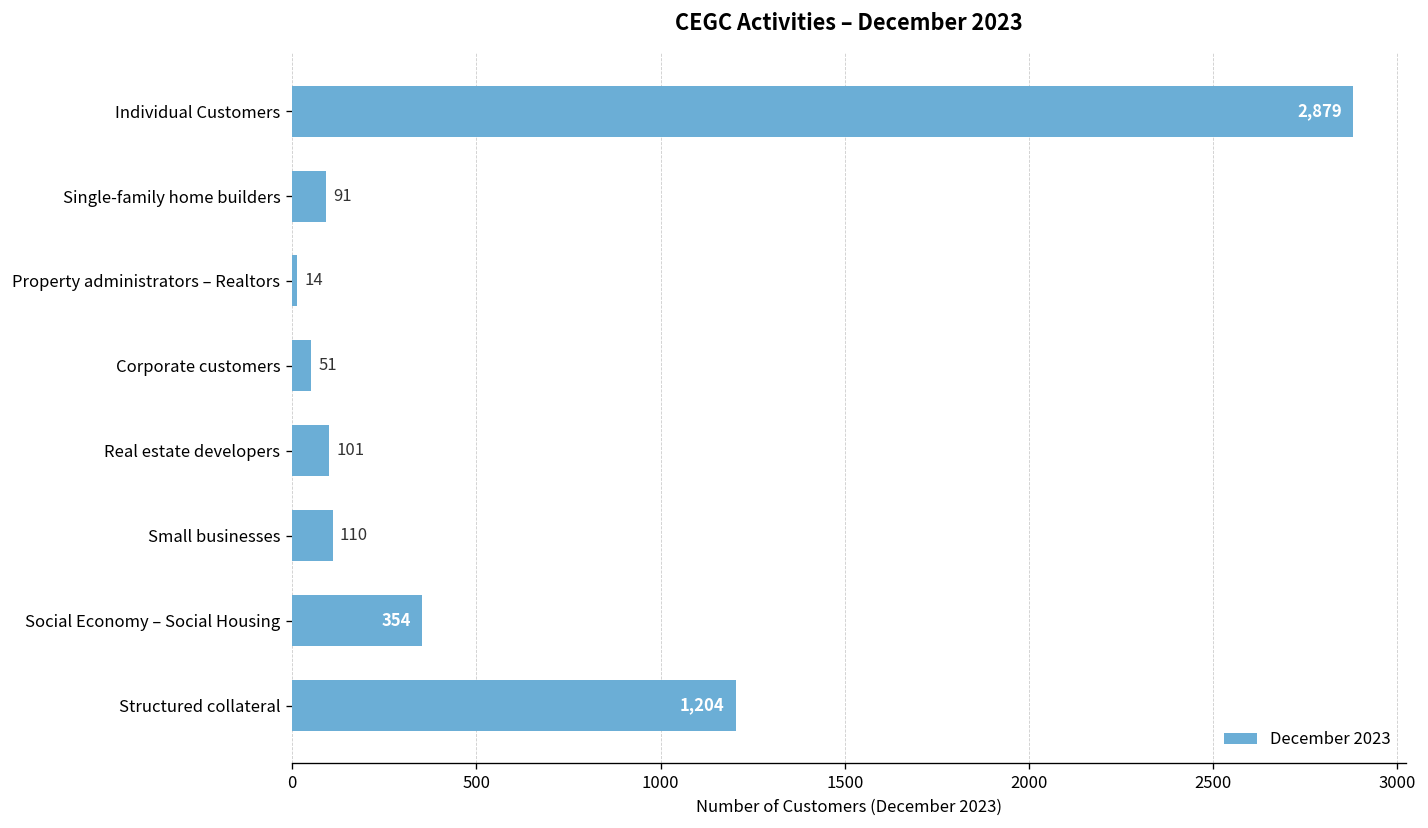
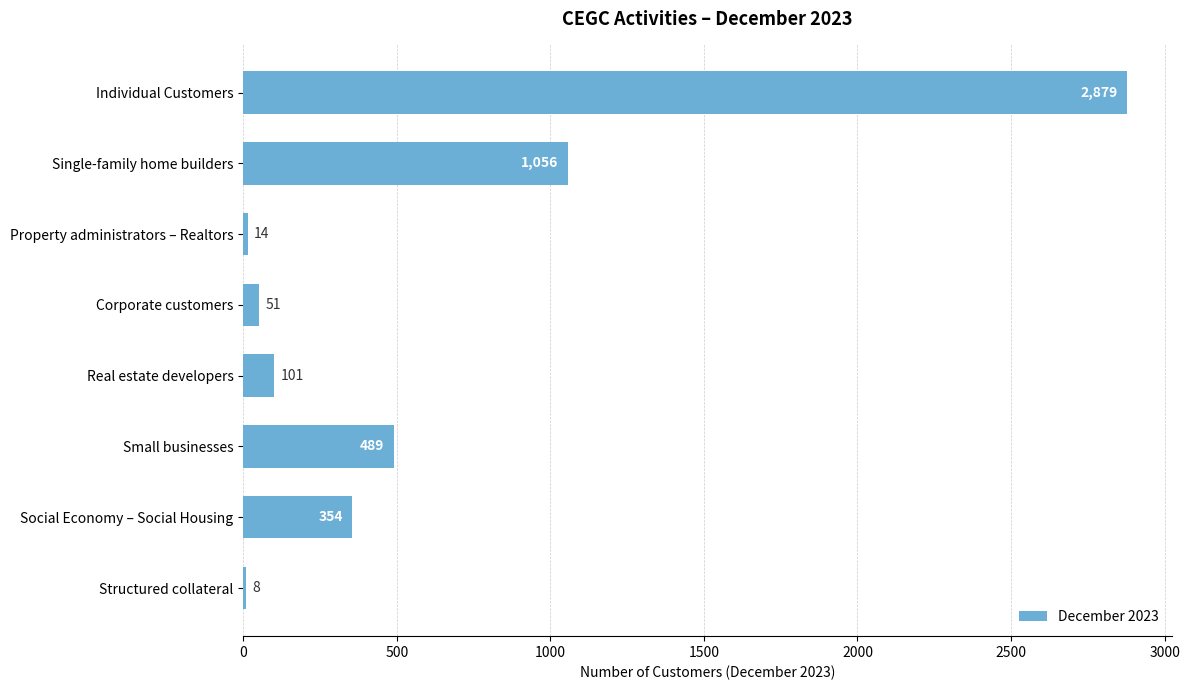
  {
    "Individual Customers": "2,879",
-   "Single-family home builders": "91",
+   "Single-family home builders": "1,056",
    "Property administrators – Realtors": "14",
    "Corporate customers": "51",
    "Real estate developers": "101",
-   "Small businesses": "110",
+   "Small businesses": "489",
    "Social Economy – Social Housing": "354",
-   "Structured collateral": "1,204"
+   "Structured collateral": "8"
  }
